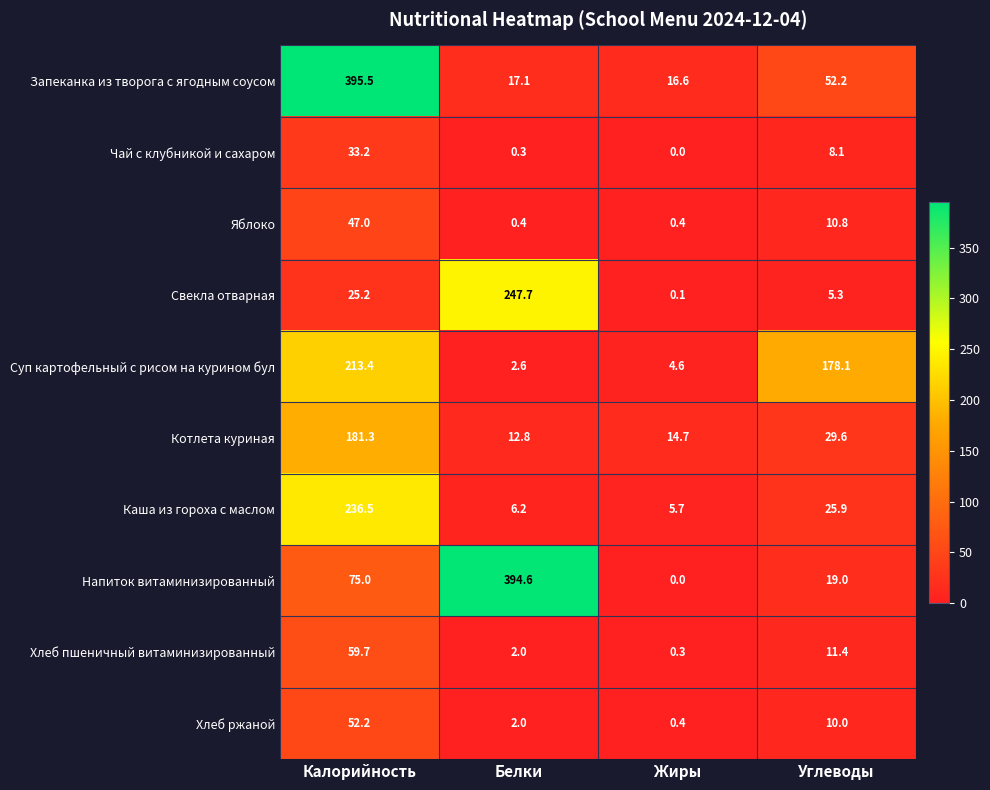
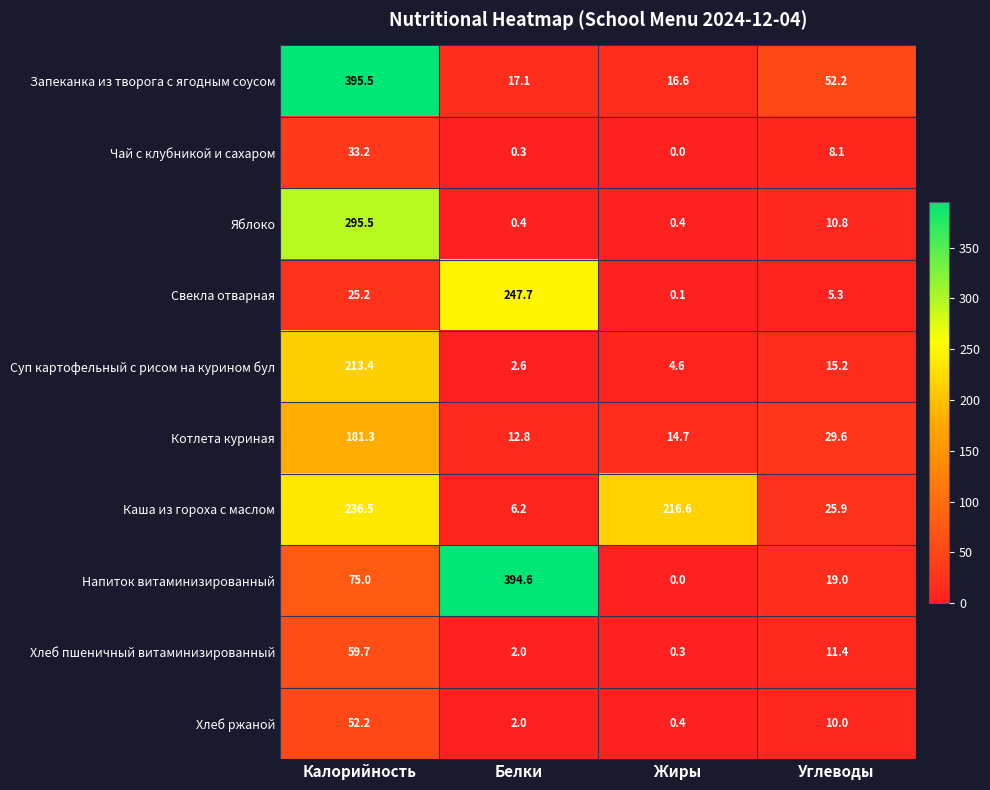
  {
    "Запеканка из творога с ягодным соусом": {
      "Калорийность": 395.5,
      "Белки": 17.1,
      "Жиры": 16.6,
      "Углеводы": 52.2
    },
    "Чай с клубникой и сахаром": {
      "Калорийность": 33.2,
      "Белки": 0.3,
      "Жиры": 0.0,
      "Углеводы": 8.1
    },
    "Яблоко": {
-     "Калорийность": 47.0,
+     "Калорийность": 295.5,
      "Белки": 0.4,
      "Жиры": 0.4,
      "Углеводы": 10.8
    },
    "Свекла отварная": {
      "Калорийность": 25.2,
      "Белки": 247.7,
      "Жиры": 0.1,
      "Углеводы": 5.3
    },
    "Суп картофельный с рисом на курином бул": {
      "Калорийность": 213.4,
      "Белки": 2.6,
      "Жиры": 4.6,
-     "Углеводы": 178.1
+     "Углеводы": 15.2
    },
    "Котлета куриная": {
      "Калорийность": 181.3,
      "Белки": 12.8,
      "Жиры": 14.7,
      "Углеводы": 29.6
    },
    "Каша из гороха с маслом": {
      "Калорийность": 236.5,
      "Белки": 6.2,
-     "Жиры": 5.7,
+     "Жиры": 216.6,
      "Углеводы": 25.9
    },
    "Напиток витаминизированный": {
      "Калорийность": 75.0,
      "Белки": 394.6,
      "Жиры": 0.0,
      "Углеводы": 19.0
    },
    "Хлеб пшеничный витаминизированный": {
      "Калорийность": 59.7,
      "Белки": 2.0,
      "Жиры": 0.3,
      "Углеводы": 11.4
    },
    "Хлеб ржаной": {
      "Калорийность": 52.2,
      "Белки": 2.0,
      "Жиры": 0.4,
      "Углеводы": 10.0
    }
  }
